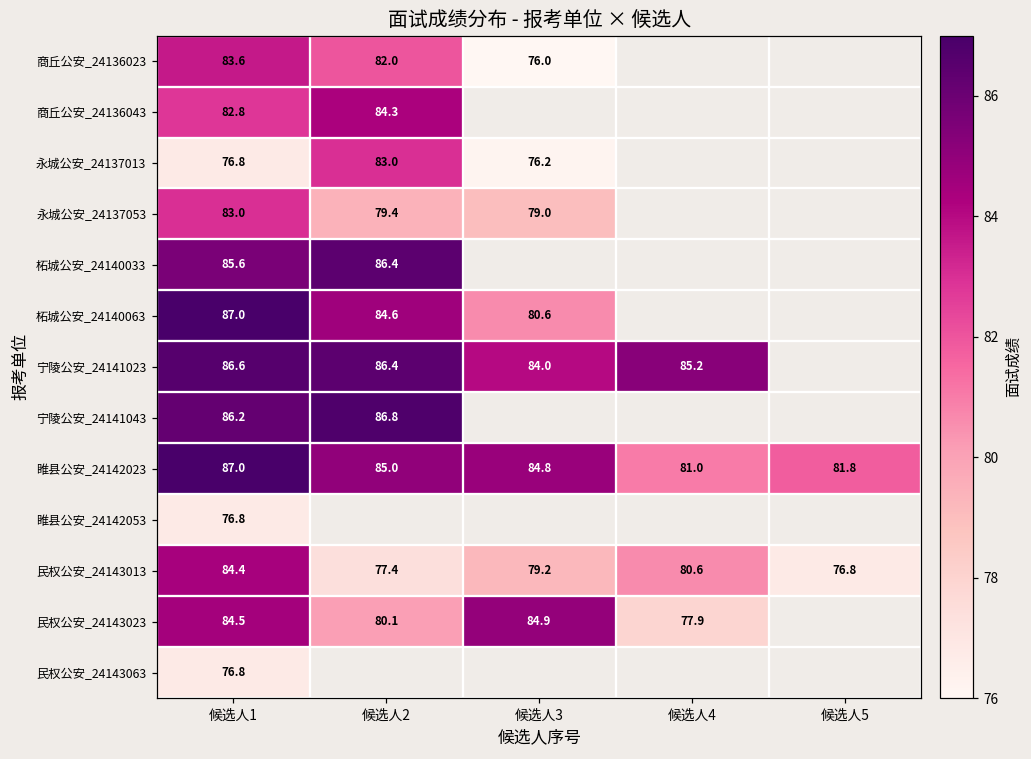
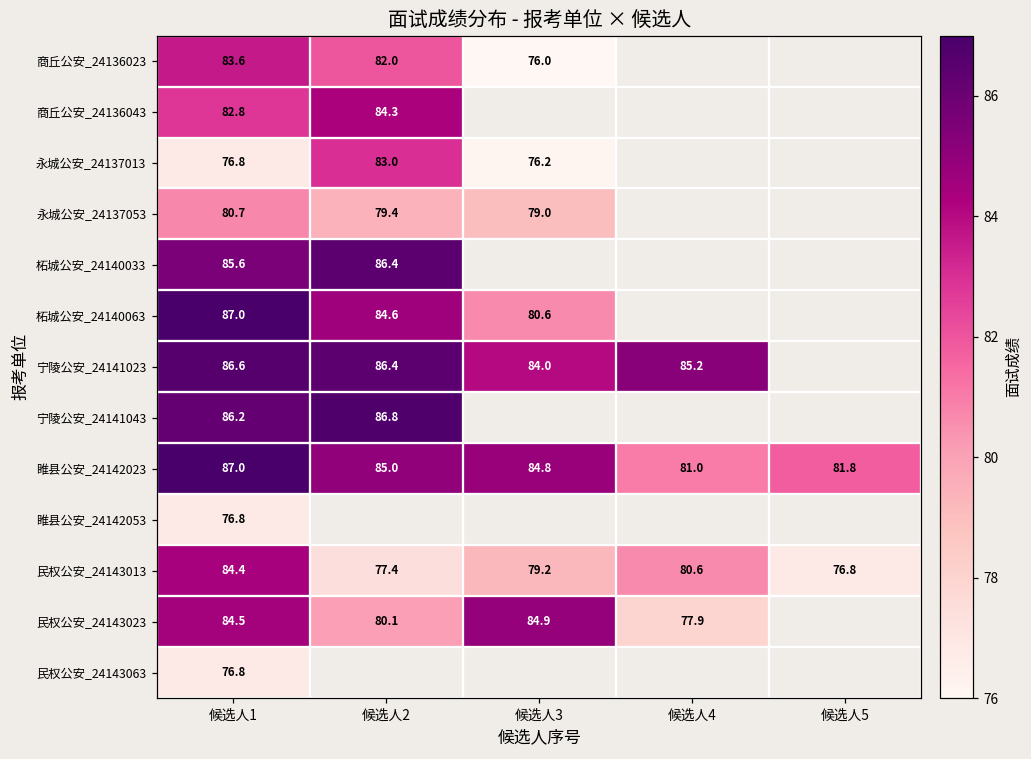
  {
    "商丘公安_24136023": {
      "候选人1": 83.6,
      "候选人2": 82.0,
      "候选人3": 76.0
    },
    "商丘公安_24136043": {
      "候选人1": 82.8,
      "候选人2": 84.3
    },
    "永城公安_24137013": {
      "候选人1": 76.8,
      "候选人2": 83.0,
      "候选人3": 76.2
    },
    "永城公安_24137053": {
-     "候选人1": 83.0,
+     "候选人1": 80.7,
      "候选人2": 79.4,
      "候选人3": 79.0
    },
    "柘城公安_24140033": {
      "候选人1": 85.6,
      "候选人2": 86.4
    },
    "柘城公安_24140063": {
      "候选人1": 87.0,
      "候选人2": 84.6,
      "候选人3": 80.6
    },
    "宁陵公安_24141023": {
      "候选人1": 86.6,
      "候选人2": 86.4,
      "候选人3": 84.0,
      "候选人4": 85.2
    },
    "宁陵公安_24141043": {
      "候选人1": 86.2,
      "候选人2": 86.8
    },
    "睢县公安_24142023": {
      "候选人1": 87.0,
      "候选人2": 85.0,
      "候选人3": 84.8,
      "候选人4": 81.0,
      "候选人5": 81.8
    },
    "睢县公安_24142053": {
      "候选人1": 76.8
    },
    "民权公安_24143013": {
      "候选人1": 84.4,
      "候选人2": 77.4,
      "候选人3": 79.2,
      "候选人4": 80.6,
      "候选人5": 76.8
    },
    "民权公安_24143023": {
      "候选人1": 84.5,
      "候选人2": 80.1,
      "候选人3": 84.9,
      "候选人4": 77.9
    },
    "民权公安_24143063": {
      "候选人1": 76.8
    }
  }
